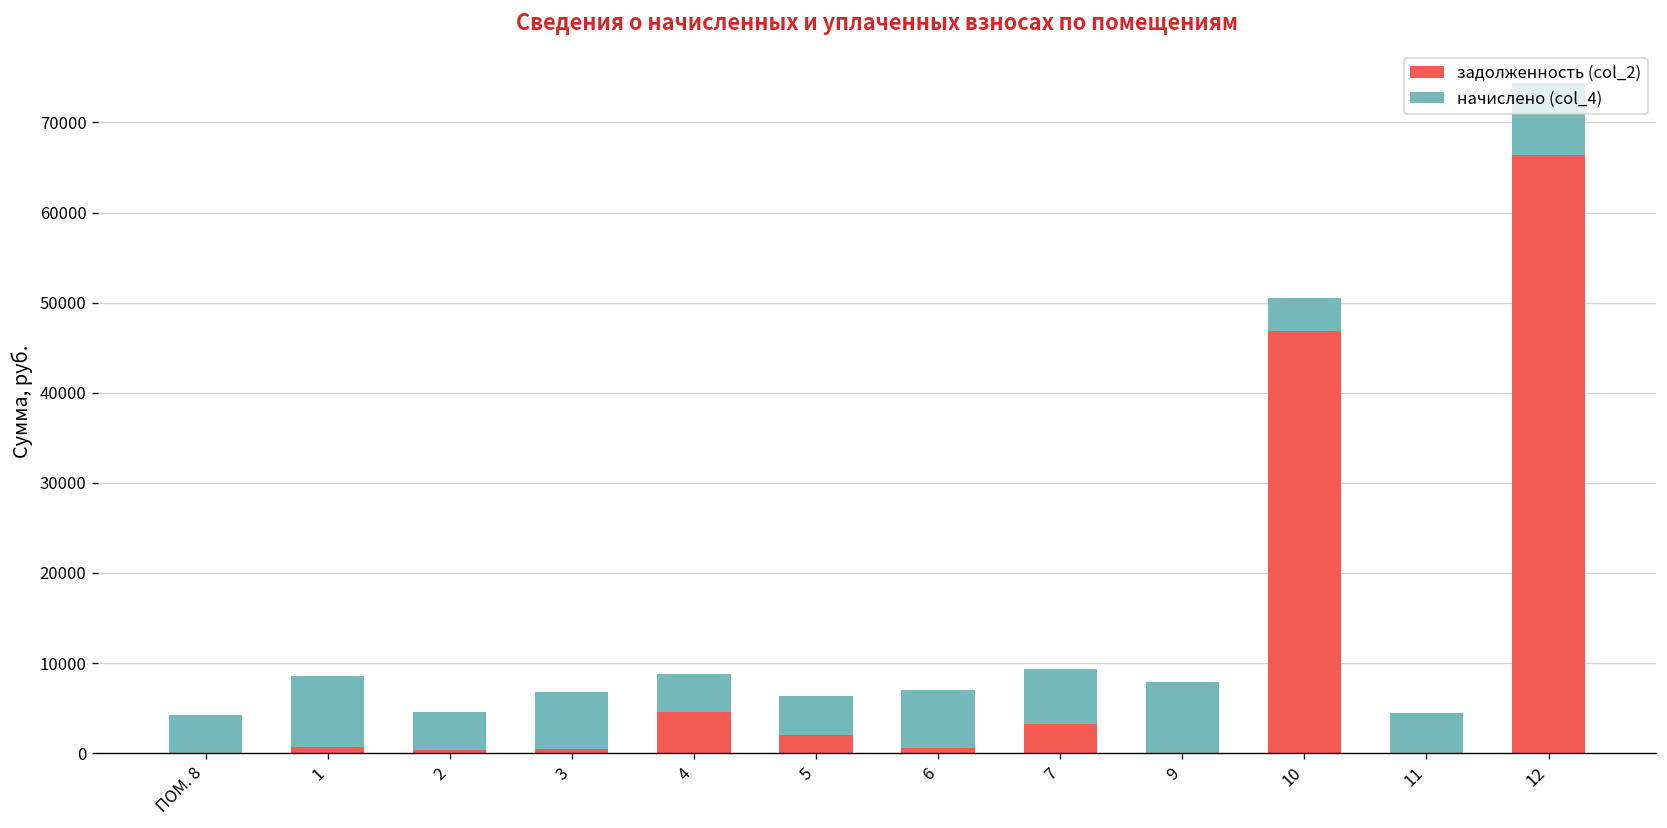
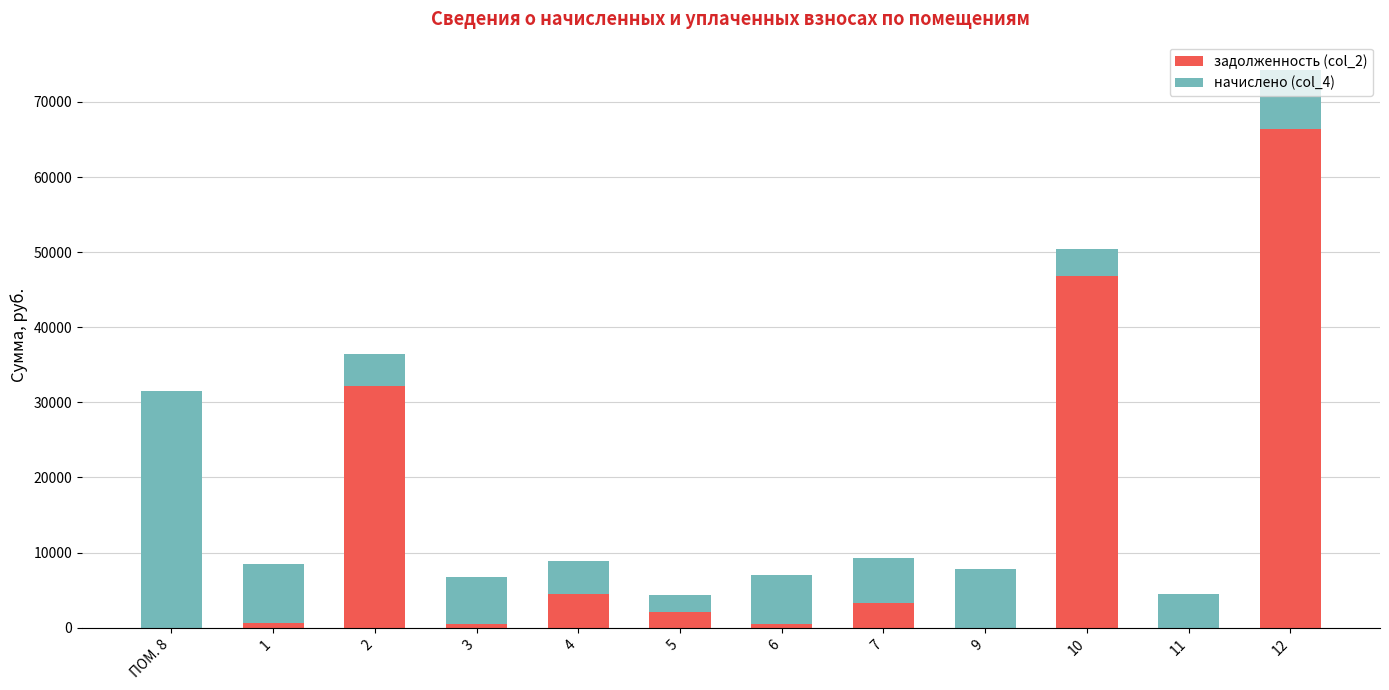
  {
    "задолженность (col_2)": {
      "ПОМ. 8": 0,
      "1": 1000,
-     "2": 0,
+     "2": 32000,
      "3": 1000,
      "4": 5000,
      "5": 2000,
      "6": 1000,
      "7": 3000,
      "9": 0,
      "10": 47000,
      "11": 0,
      "12": 66000
    },
    "начислено (col_4)": {
-     "ПОМ. 8": 4000,
+     "ПОМ. 8": 32000,
      "1": 8000,
      "2": 4000,
      "3": 6000,
      "4": 4000,
-     "5": 4000,
+     "5": 2000,
      "6": 7000,
      "7": 6000,
      "9": 8000,
      "10": 4000,
      "11": 4000
    }
  }
